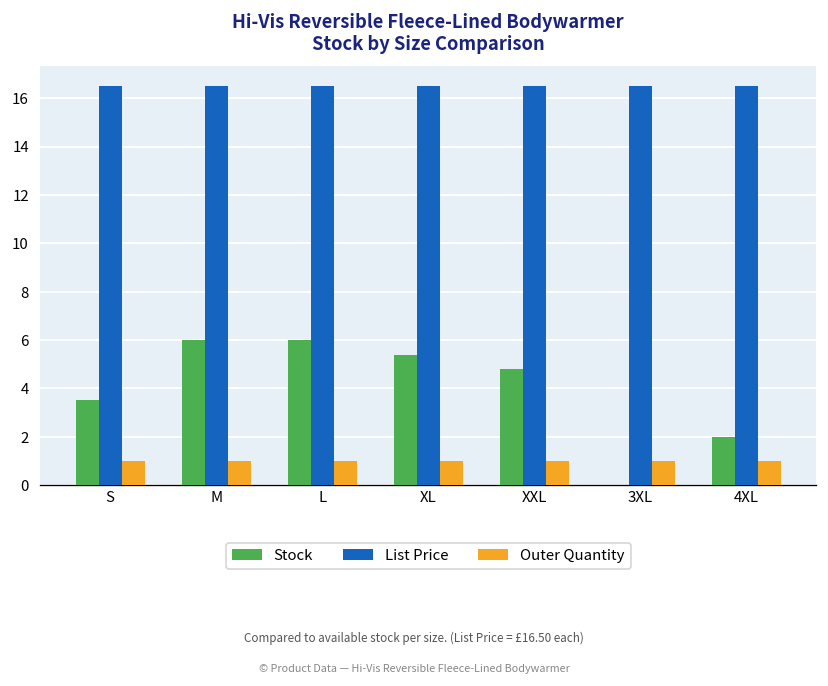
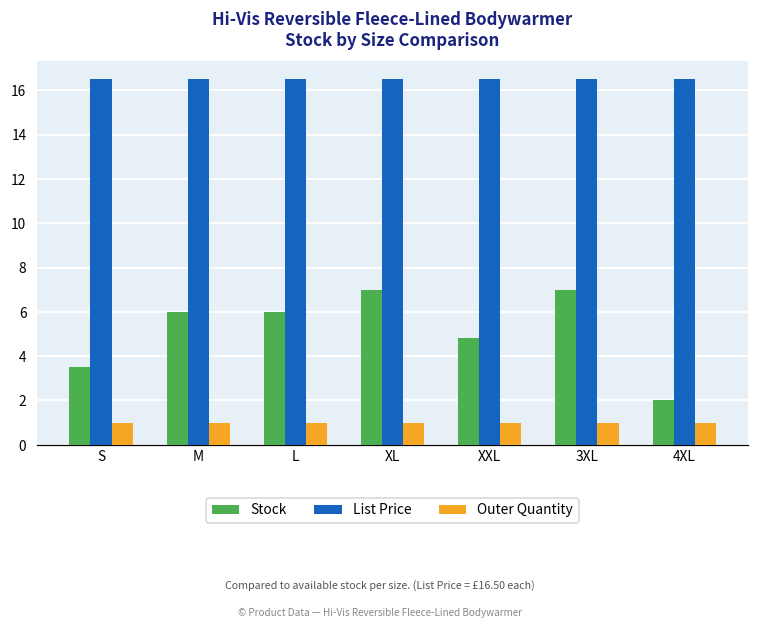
  {
    "Stock": {
      "S": 3.5,
      "M": 6.0,
      "L": 6.0,
-     "XL": 5.4,
+     "XL": 7.0,
      "XXL": 4.8,
-     "3XL": 0,
+     "3XL": 7,
      "4XL": 2.0
    },
    "List Price": {
      "S": 16.5,
      "M": 16.5,
      "L": 16.5,
      "XL": 16.5,
      "XXL": 16.5,
      "3XL": 16.5,
      "4XL": 16.5
    },
    "Outer Quantity": {
      "S": 1.0,
      "M": 1.0,
      "L": 1.0,
      "XL": 1.0,
      "XXL": 1.0,
      "3XL": 1.0,
      "4XL": 1.0
    }
  }
